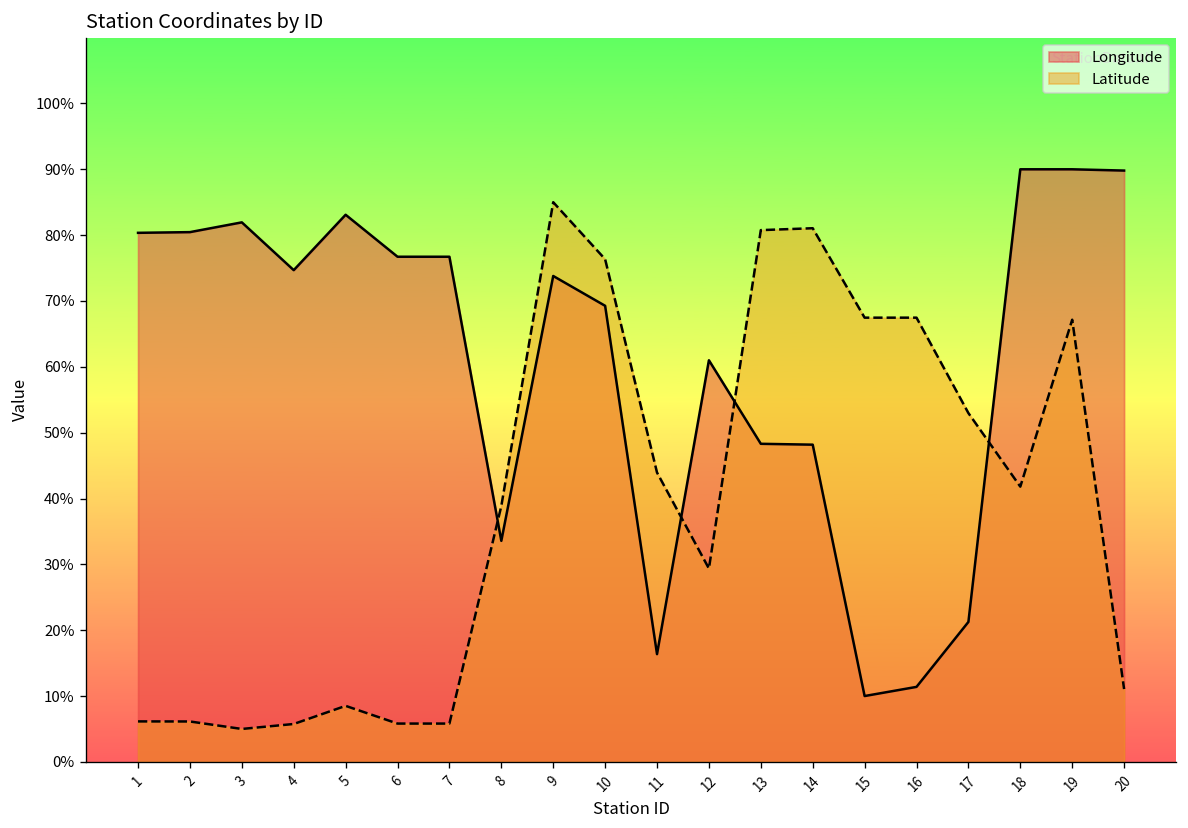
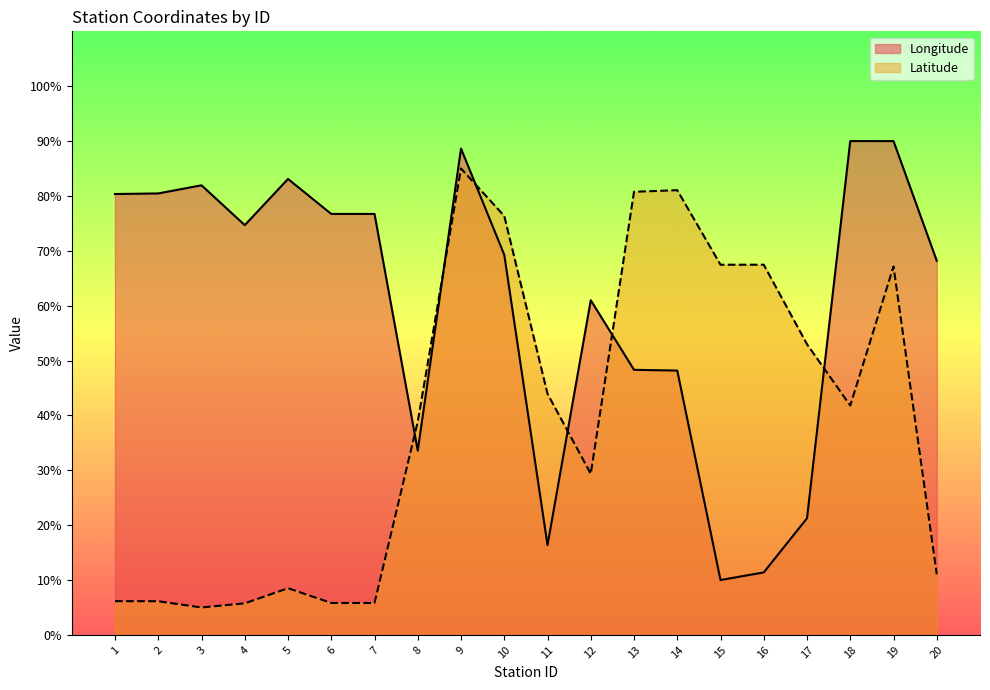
  {
    "Longitude": {
      "1": "80%",
      "2": "80%",
      "3": "82%",
      "4": "75%",
      "5": "83%",
      "6": "77%",
      "7": "77%",
      "8": "34%",
-     "9": "74%",
+     "9": "89%",
      "10": "69%",
      "11": "16%",
      "12": "61%",
      "13": "48%",
      "14": "48%",
      "15": "10%",
      "16": "11%",
      "17": "21%",
      "18": "90%",
      "19": "90%",
-     "20": "90%"
+     "20": "68%"
    },
    "Latitude": {
      "1": "6%",
      "2": "6%",
      "3": "5%",
      "4": "6%",
      "5": "9%",
      "6": "6%",
      "7": "6%",
      "8": "39%",
      "9": "85%",
      "10": "76%",
      "11": "44%",
      "12": "29%",
      "13": "81%",
      "14": "81%",
      "15": "67%",
      "16": "67%",
      "17": "53%",
      "18": "42%",
      "19": "67%",
      "20": "11%"
    }
  }
